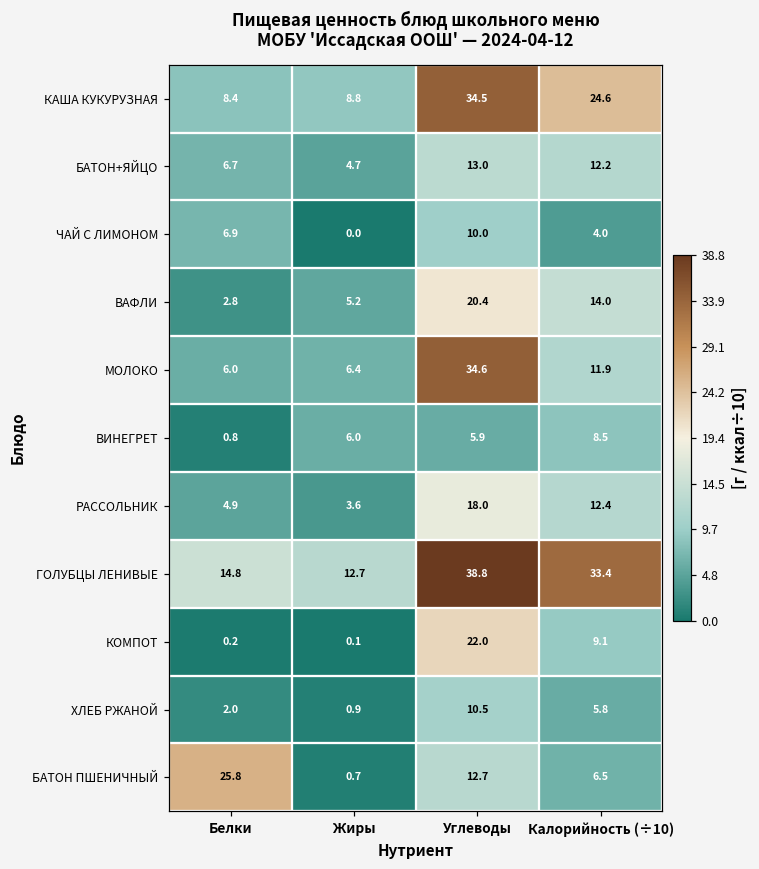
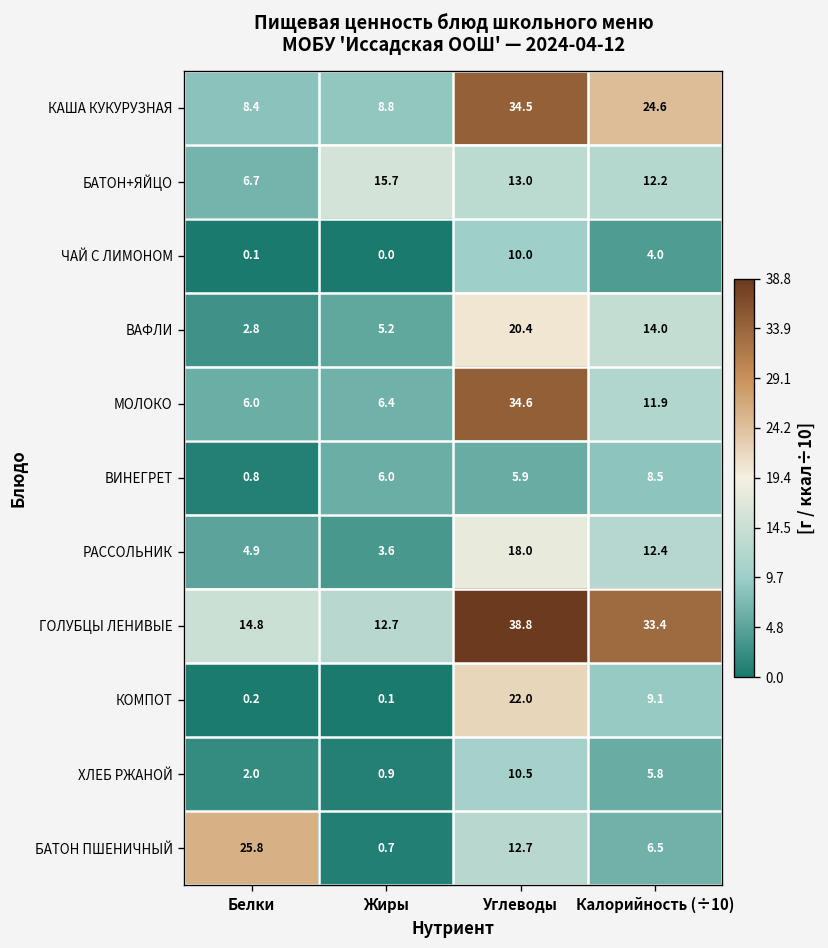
  {
    "КАША КУКУРУЗНАЯ": {
      "Белки": 8.4,
      "Жиры": 8.8,
      "Углеводы": 34.5,
      "Калорийность (÷10)": 24.6
    },
    "БАТОН+ЯЙЦО": {
      "Белки": 6.7,
-     "Жиры": 4.7,
+     "Жиры": 15.7,
      "Углеводы": 13.0,
      "Калорийность (÷10)": 12.2
    },
    "ЧАЙ С ЛИМОНОМ": {
-     "Белки": 6.9,
+     "Белки": 0.1,
      "Жиры": 0.0,
      "Углеводы": 10.0,
      "Калорийность (÷10)": 4.0
    },
    "ВАФЛИ": {
      "Белки": 2.8,
      "Жиры": 5.2,
      "Углеводы": 20.4,
      "Калорийность (÷10)": 14.0
    },
    "МОЛОКО": {
      "Белки": 6.0,
      "Жиры": 6.4,
      "Углеводы": 34.6,
      "Калорийность (÷10)": 11.9
    },
    "ВИНЕГРЕТ": {
      "Белки": 0.8,
      "Жиры": 6.0,
      "Углеводы": 5.9,
      "Калорийность (÷10)": 8.5
    },
    "РАССОЛЬНИК": {
      "Белки": 4.9,
      "Жиры": 3.6,
      "Углеводы": 18.0,
      "Калорийность (÷10)": 12.4
    },
    "ГОЛУБЦЫ ЛЕНИВЫЕ": {
      "Белки": 14.8,
      "Жиры": 12.7,
      "Углеводы": 38.8,
      "Калорийность (÷10)": 33.4
    },
    "КОМПОТ": {
      "Белки": 0.2,
      "Жиры": 0.1,
      "Углеводы": 22.0,
      "Калорийность (÷10)": 9.1
    },
    "ХЛЕБ РЖАНОЙ": {
      "Белки": 2.0,
      "Жиры": 0.9,
      "Углеводы": 10.5,
      "Калорийность (÷10)": 5.8
    },
    "БАТОН ПШЕНИЧНЫЙ": {
      "Белки": 25.8,
      "Жиры": 0.7,
      "Углеводы": 12.7,
      "Калорийность (÷10)": 6.5
    }
  }
